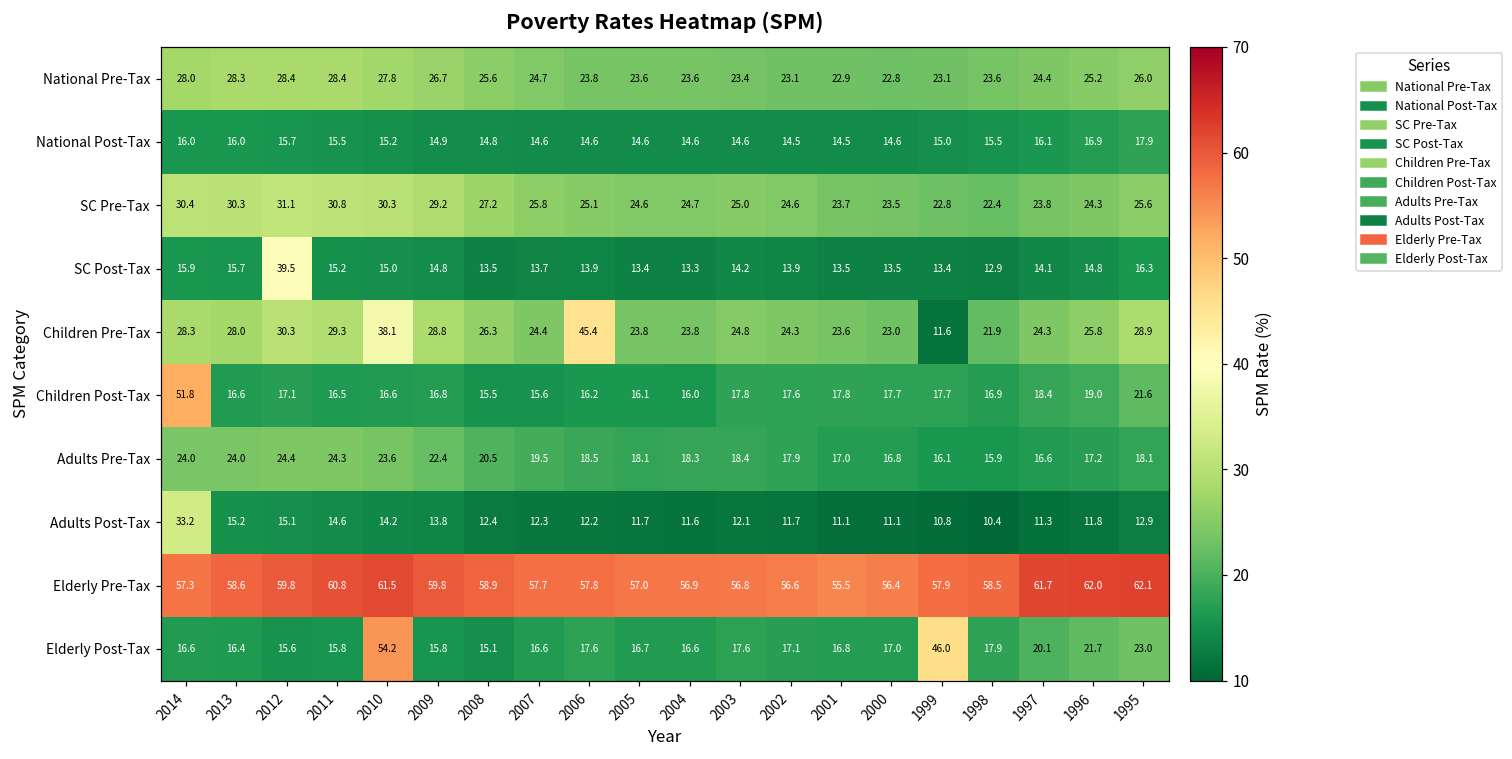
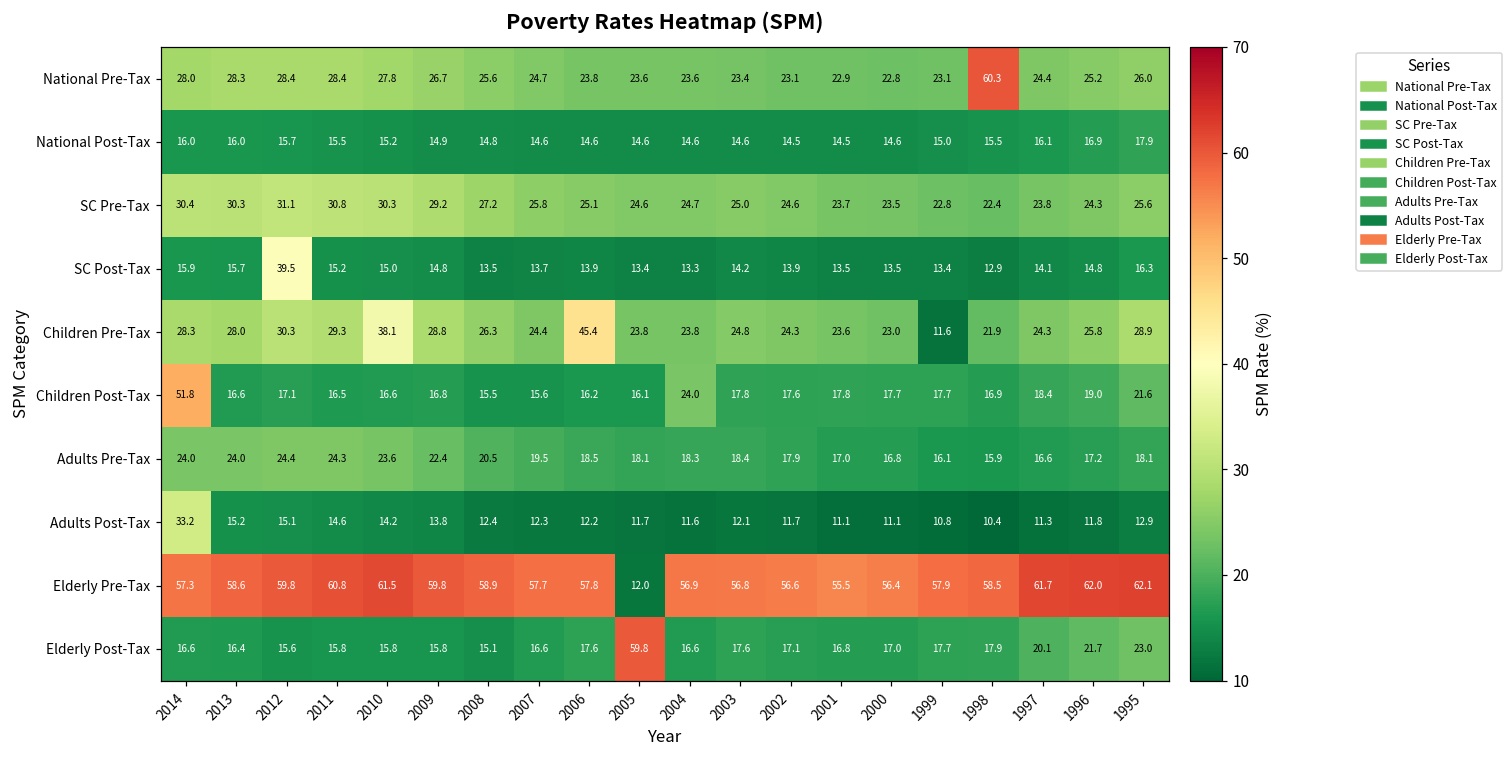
  {
    "National Pre-Tax": {
      "2014": 28.0,
      "2013": 28.3,
      "2012": 28.4,
      "2011": 28.4,
      "2010": 27.8,
      "2009": 26.7,
      "2008": 25.6,
      "2007": 24.7,
      "2006": 23.8,
      "2005": 23.6,
      "2004": 23.6,
      "2003": 23.4,
      "2002": 23.1,
      "2001": 22.9,
      "2000": 22.8,
      "1999": 23.1,
-     "1998": 23.6,
+     "1998": 60.3,
      "1997": 24.4,
      "1996": 25.2,
      "1995": 26.0
    },
    "National Post-Tax": {
      "2014": 16.0,
      "2013": 16.0,
      "2012": 15.7,
      "2011": 15.5,
      "2010": 15.2,
      "2009": 14.9,
      "2008": 14.8,
      "2007": 14.6,
      "2006": 14.6,
      "2005": 14.6,
      "2004": 14.6,
      "2003": 14.6,
      "2002": 14.5,
      "2001": 14.5,
      "2000": 14.6,
      "1999": 15.0,
      "1998": 15.5,
      "1997": 16.1,
      "1996": 16.9,
      "1995": 17.9
    },
    "SC Pre-Tax": {
      "2014": 30.4,
      "2013": 30.3,
      "2012": 31.1,
      "2011": 30.8,
      "2010": 30.3,
      "2009": 29.2,
      "2008": 27.2,
      "2007": 25.8,
      "2006": 25.1,
      "2005": 24.6,
      "2004": 24.7,
      "2003": 25.0,
      "2002": 24.6,
      "2001": 23.7,
      "2000": 23.5,
      "1999": 22.8,
      "1998": 22.4,
      "1997": 23.8,
      "1996": 24.3,
      "1995": 25.6
    },
    "SC Post-Tax": {
      "2014": 15.9,
      "2013": 15.7,
      "2012": 39.5,
      "2011": 15.2,
      "2010": 15.0,
      "2009": 14.8,
      "2008": 13.5,
      "2007": 13.7,
      "2006": 13.9,
      "2005": 13.4,
      "2004": 13.3,
      "2003": 14.2,
      "2002": 13.9,
      "2001": 13.5,
      "2000": 13.5,
      "1999": 13.4,
      "1998": 12.9,
      "1997": 14.1,
      "1996": 14.8,
      "1995": 16.3
    },
    "Children Pre-Tax": {
      "2014": 28.3,
      "2013": 28.0,
      "2012": 30.3,
      "2011": 29.3,
      "2010": 38.1,
      "2009": 28.8,
      "2008": 26.3,
      "2007": 24.4,
      "2006": 45.4,
      "2005": 23.8,
      "2004": 23.8,
      "2003": 24.8,
      "2002": 24.3,
      "2001": 23.6,
      "2000": 23.0,
      "1999": 11.6,
      "1998": 21.9,
      "1997": 24.3,
      "1996": 25.8,
      "1995": 28.9
    },
    "Children Post-Tax": {
      "2014": 51.8,
      "2013": 16.6,
      "2012": 17.1,
      "2011": 16.5,
      "2010": 16.6,
      "2009": 16.8,
      "2008": 15.5,
      "2007": 15.6,
      "2006": 16.2,
      "2005": 16.1,
-     "2004": 16.0,
+     "2004": 24.0,
      "2003": 17.8,
      "2002": 17.6,
      "2001": 17.8,
      "2000": 17.7,
      "1999": 17.7,
      "1998": 16.9,
      "1997": 18.4,
      "1996": 19.0,
      "1995": 21.6
    },
    "Adults Pre-Tax": {
      "2014": 24.0,
      "2013": 24.0,
      "2012": 24.4,
      "2011": 24.3,
      "2010": 23.6,
      "2009": 22.4,
      "2008": 20.5,
      "2007": 19.5,
      "2006": 18.5,
      "2005": 18.1,
      "2004": 18.3,
      "2003": 18.4,
      "2002": 17.9,
      "2001": 17.0,
      "2000": 16.8,
      "1999": 16.1,
      "1998": 15.9,
      "1997": 16.6,
      "1996": 17.2,
      "1995": 18.1
    },
    "Adults Post-Tax": {
      "2014": 33.2,
      "2013": 15.2,
      "2012": 15.1,
      "2011": 14.6,
      "2010": 14.2,
      "2009": 13.8,
      "2008": 12.4,
      "2007": 12.3,
      "2006": 12.2,
      "2005": 11.7,
      "2004": 11.6,
      "2003": 12.1,
      "2002": 11.7,
      "2001": 11.1,
      "2000": 11.1,
      "1999": 10.8,
      "1998": 10.4,
      "1997": 11.3,
      "1996": 11.8,
      "1995": 12.9
    },
    "Elderly Pre-Tax": {
      "2014": 57.3,
      "2013": 58.6,
      "2012": 59.8,
      "2011": 60.8,
      "2010": 61.5,
      "2009": 59.8,
      "2008": 58.9,
      "2007": 57.7,
      "2006": 57.8,
-     "2005": 57.0,
+     "2005": 12.0,
      "2004": 56.9,
      "2003": 56.8,
      "2002": 56.6,
      "2001": 55.5,
      "2000": 56.4,
      "1999": 57.9,
      "1998": 58.5,
      "1997": 61.7,
      "1996": 62.0,
      "1995": 62.1
    },
    "Elderly Post-Tax": {
      "2014": 16.6,
      "2013": 16.4,
      "2012": 15.6,
      "2011": 15.8,
-     "2010": 54.2,
+     "2010": 15.8,
      "2009": 15.8,
      "2008": 15.1,
      "2007": 16.6,
      "2006": 17.6,
-     "2005": 16.7,
+     "2005": 59.8,
      "2004": 16.6,
      "2003": 17.6,
      "2002": 17.1,
      "2001": 16.8,
      "2000": 17.0,
-     "1999": 46.0,
+     "1999": 17.7,
      "1998": 17.9,
      "1997": 20.1,
      "1996": 21.7,
      "1995": 23.0
    }
  }
